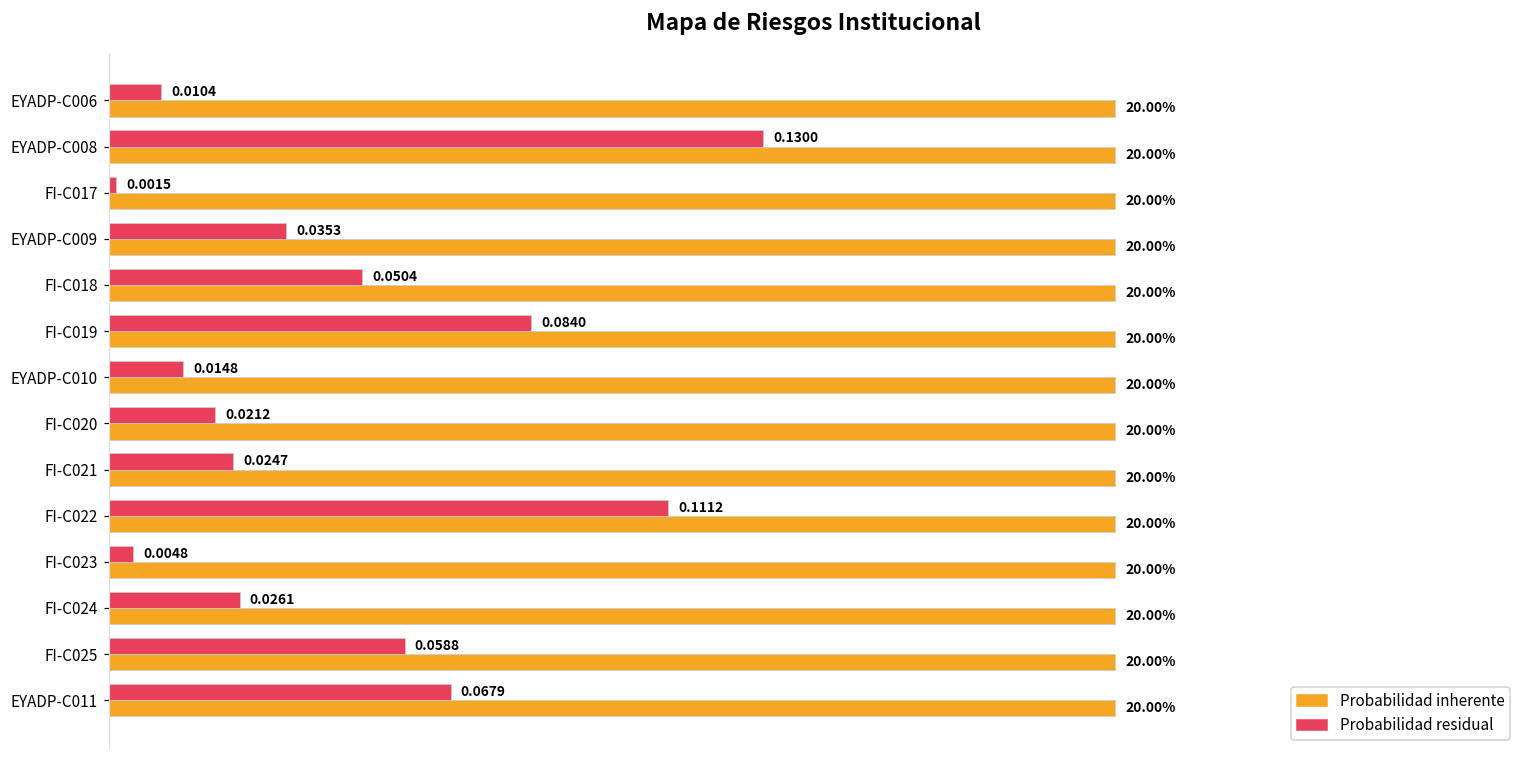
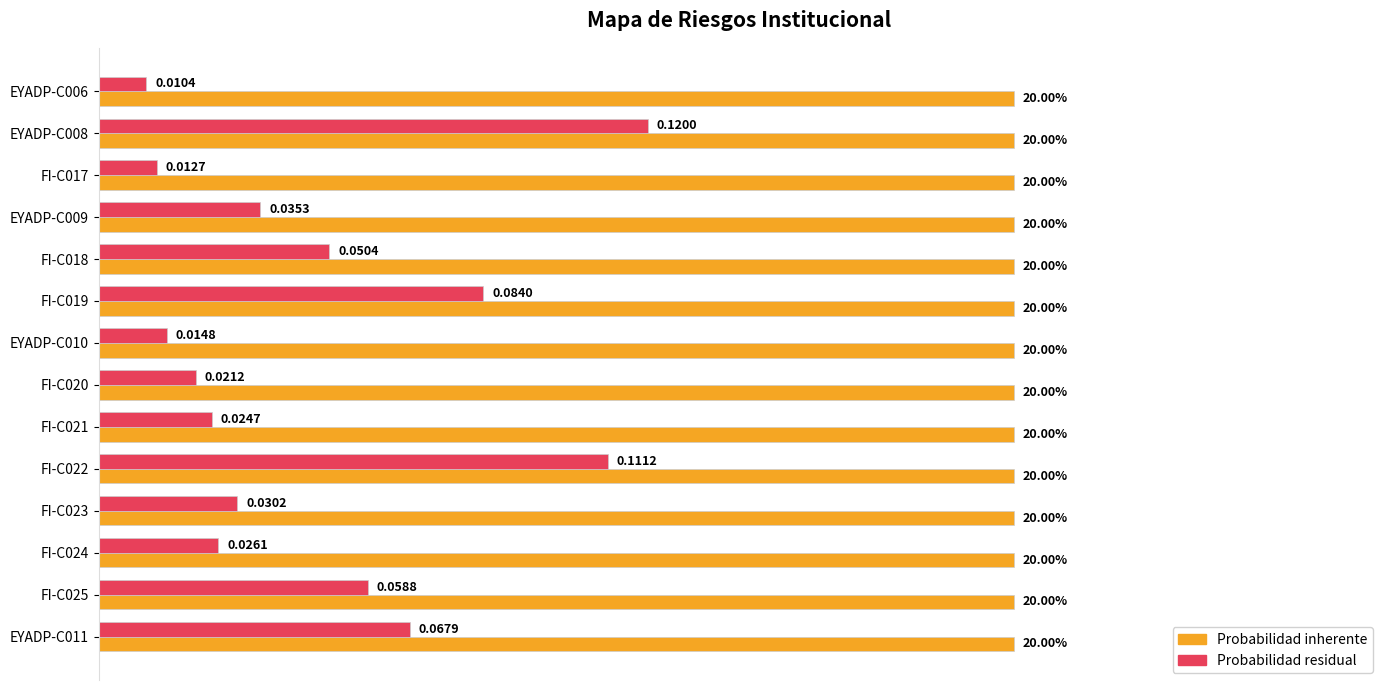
  {
    "Probabilidad inherente": {
      "EYADP-C006": "20.00%",
      "EYADP-C008": "20.00%",
      "FI-C017": "20.00%",
      "EYADP-C009": "20.00%",
      "FI-C018": "20.00%",
      "FI-C019": "20.00%",
      "EYADP-C010": "20.00%",
      "FI-C020": "20.00%",
      "FI-C021": "20.00%",
      "FI-C022": "20.00%",
      "FI-C023": "20.00%",
      "FI-C024": "20.00%",
      "FI-C025": "20.00%",
      "EYADP-C011": "20.00%"
    },
    "Probabilidad residual": {
      "EYADP-C006": "0.0104",
-     "EYADP-C008": "0.1300",
-     "FI-C017": "0.0015",
+     "EYADP-C008": "0.1200",
+     "FI-C017": "0.0127",
      "EYADP-C009": "0.0353",
      "FI-C018": "0.0504",
      "FI-C019": "0.0840",
      "EYADP-C010": "0.0148",
      "FI-C020": "0.0212",
      "FI-C021": "0.0247",
      "FI-C022": "0.1112",
-     "FI-C023": "0.0048",
+     "FI-C023": "0.0302",
      "FI-C024": "0.0261",
      "FI-C025": "0.0588",
      "EYADP-C011": "0.0679"
    }
  }
